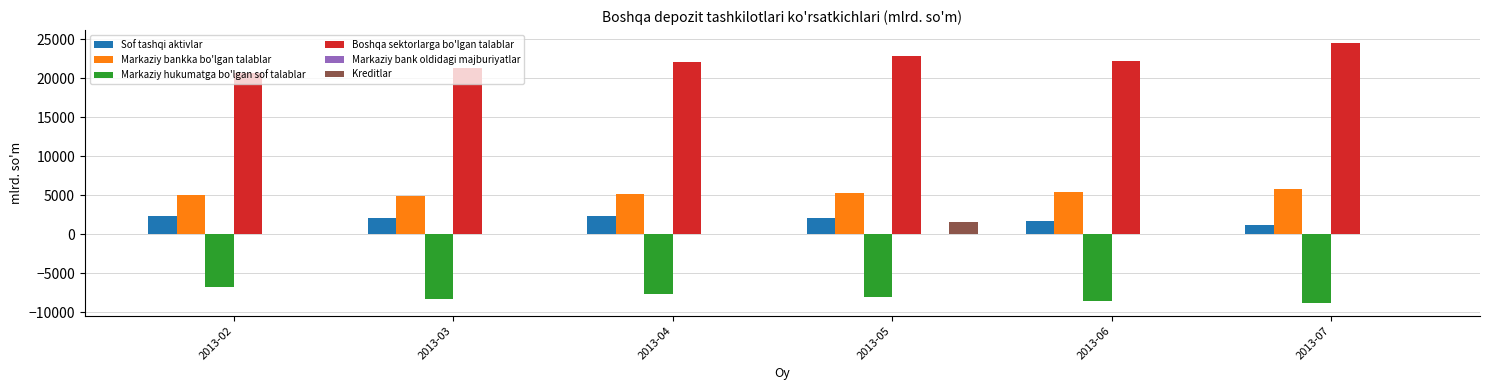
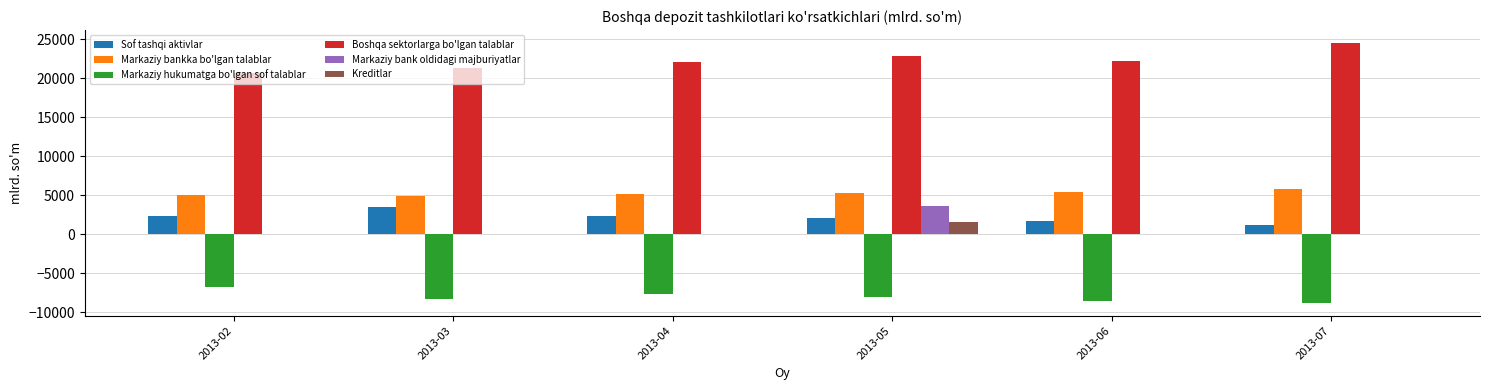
  {
    "Sof tashqi aktivlar": {
      "2013-02": 2000,
-     "2013-03": 2000,
+     "2013-03": 3000,
      "2013-04": 2000,
      "2013-05": 2000,
      "2013-06": 2000,
      "2013-07": 1000
    },
    "Markaziy bankka bo'lgan talablar": {
      "2013-02": 5000,
      "2013-03": 5000,
      "2013-04": 5000,
      "2013-05": 5000,
      "2013-06": 5000,
      "2013-07": 6000
    },
    "Markaziy hukumatga bo'lgan sof talablar": {
      "2013-02": -7000,
      "2013-03": -8000,
      "2013-04": -8000,
      "2013-05": -8000,
      "2013-06": -9000,
      "2013-07": -9000
    },
    "Boshqa sektorlarga bo'lgan talablar": {
      "2013-04": 22000,
      "2013-05": 23000,
      "2013-06": 22000,
      "2013-07": 25000
    },
    "Markaziy bank oldidagi majburiyatlar": {
-     "2013-05": 0
+     "2013-05": 4000
    },
    "Kreditlar": {
      "2013-05": 2000
    }
  }
